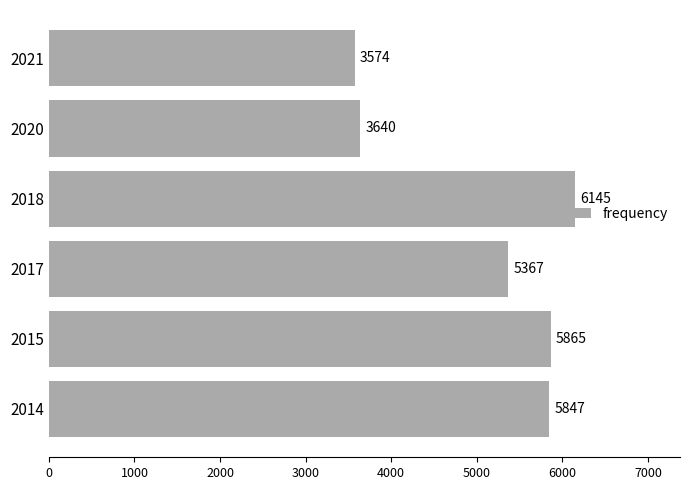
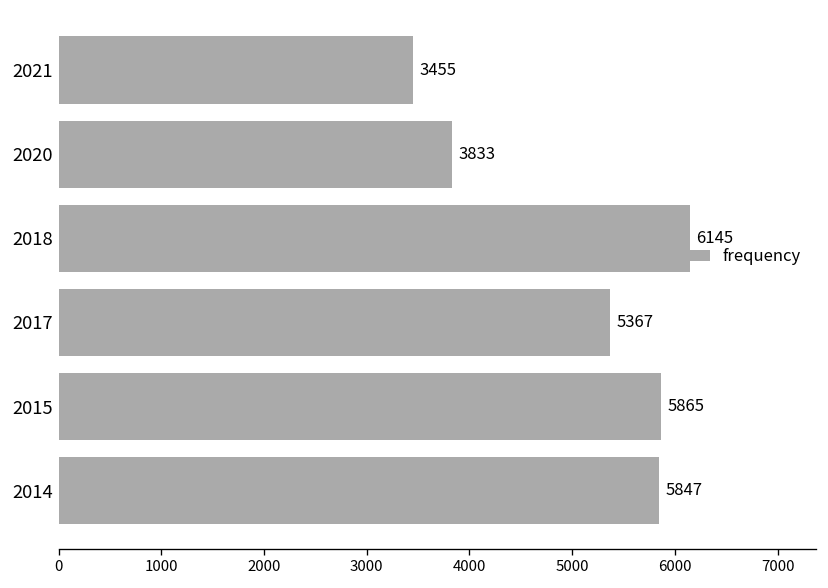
  {
-   "2021": 3574,
-   "2020": 3640,
+   "2021": 3455,
+   "2020": 3833,
    "2018": 6145,
    "2017": 5367,
    "2015": 5865,
    "2014": 5847
  }
